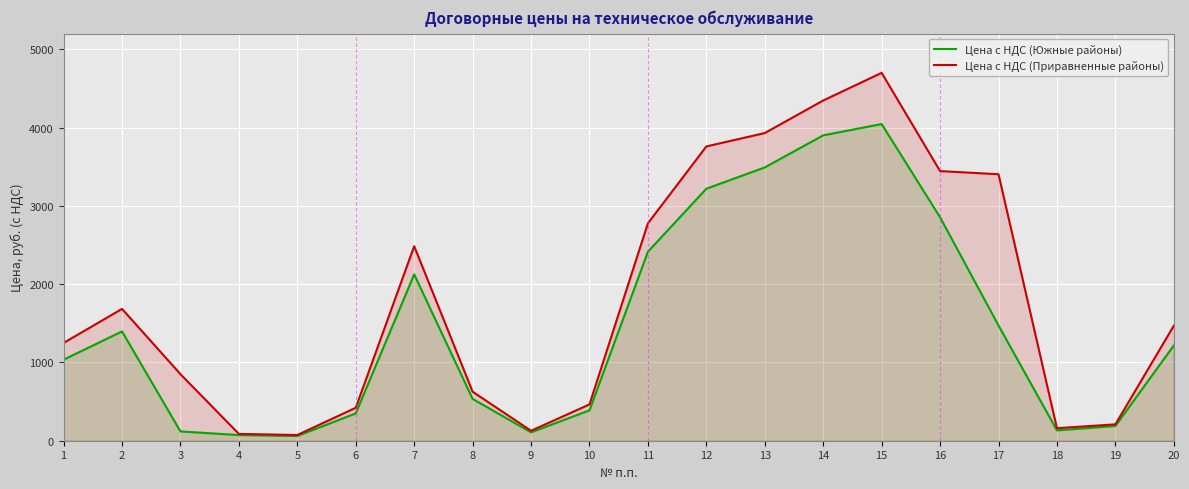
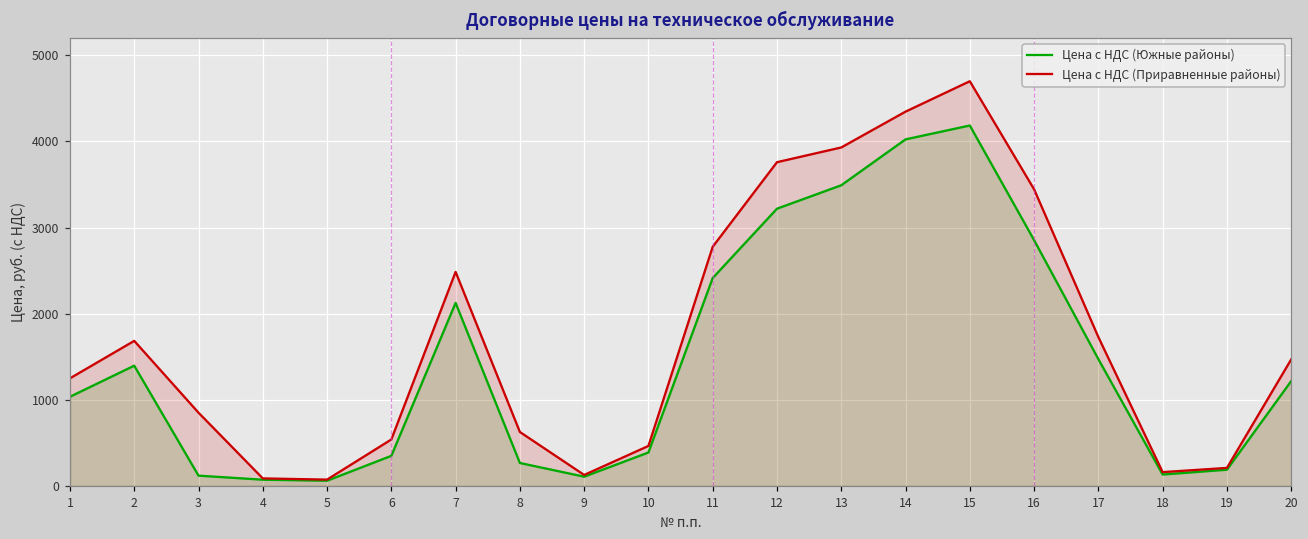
  {
    "Цена с НДС (Южные районы)": {
      "1": 1000,
      "2": 1400,
      "3": 100,
      "6": 300,
      "7": 2100,
-     "8": 500,
+     "8": 300,
      "10": 400,
      "11": 2400,
      "12": 3200,
      "13": 3500,
-     "14": 3900,
-     "15": 4000,
+     "14": 4000,
+     "15": 4200,
      "16": 2900,
      "17": 1500,
      "20": 1200
    },
    "Цена с НДС (Приравненные районы)": {
      "1": 1200,
      "2": 1700,
      "3": 900,
-     "6": 400,
+     "6": 500,
      "7": 2500,
      "8": 600,
      "10": 500,
      "11": 2800,
      "12": 3800,
      "13": 3900,
      "14": 4300,
      "15": 4700,
      "16": 3400,
-     "17": 3400,
+     "17": 1700,
      "20": 1500
    }
  }
